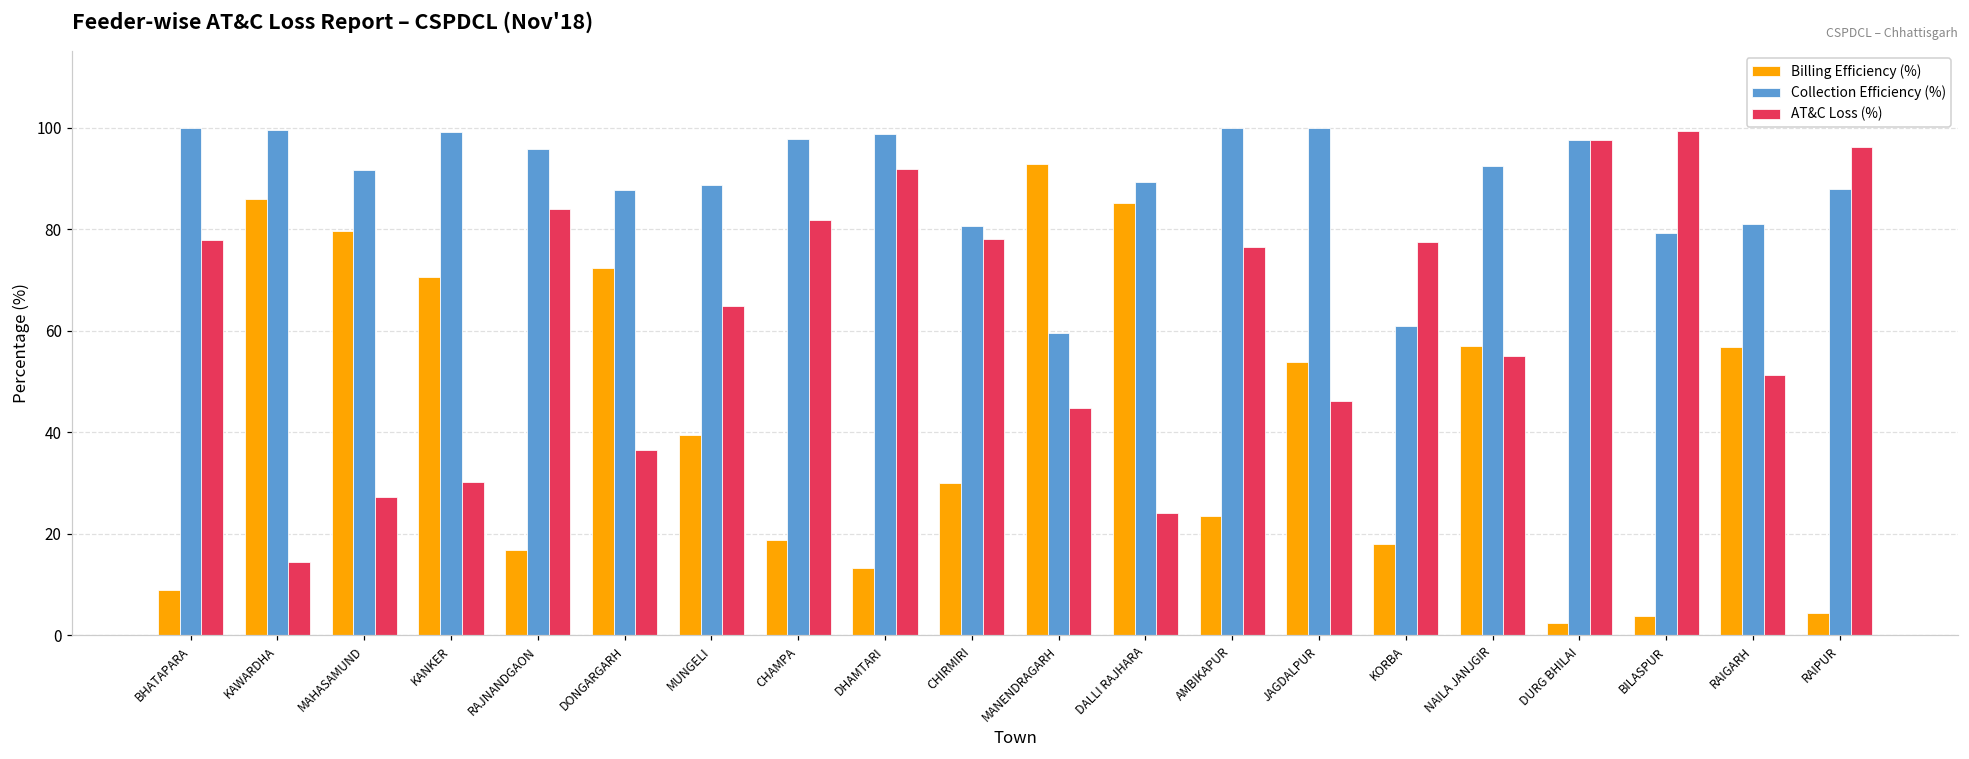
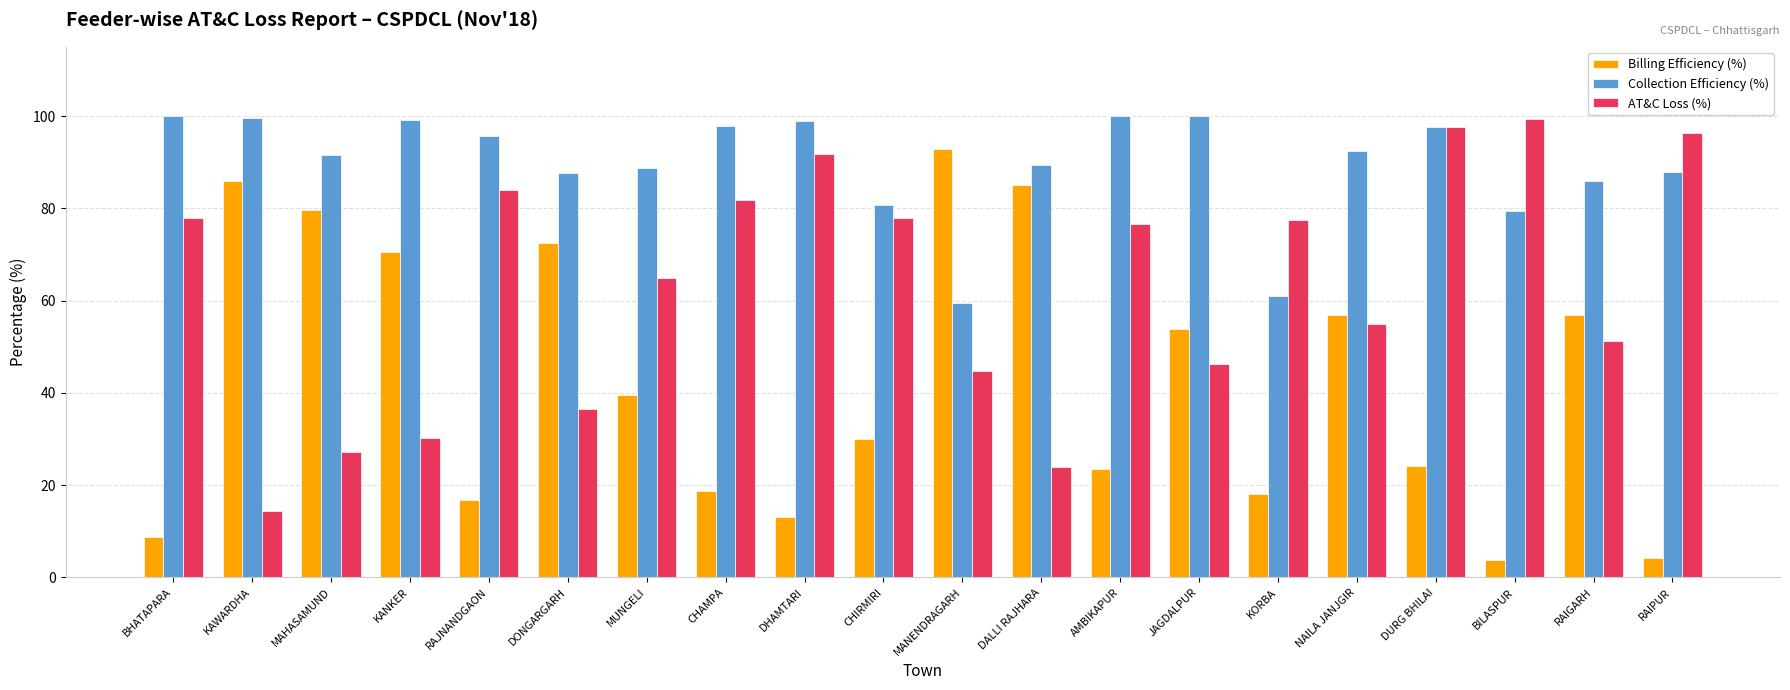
  {
    "Billing Efficiency (%)": {
      "BHATAPARA": 9,
      "KAWARDHA": 86,
      "MAHASAMUND": 80,
      "KANKER": 70,
      "RAJNANDGAON": 17,
      "DONGARGARH": 72,
      "MUNGELI": 40,
      "CHAMPA": 19,
      "DHAMTARI": 13,
      "CHIRMIRI": 30,
      "MANENDRAGARH": 93,
      "DALLI RAJHARA": 85,
      "AMBIKAPUR": 24,
      "JAGDALPUR": 54,
      "KORBA": 18,
      "NAILA JANJGIR": 57,
-     "DURG BHILAI": 2,
+     "DURG BHILAI": 24,
      "BILASPUR": 4,
      "RAIGARH": 57,
      "RAIPUR": 4
    },
    "Collection Efficiency (%)": {
      "BHATAPARA": 100,
      "KAWARDHA": 99,
      "MAHASAMUND": 92,
      "KANKER": 99,
      "RAJNANDGAON": 96,
      "DONGARGARH": 88,
      "MUNGELI": 89,
      "CHAMPA": 98,
      "DHAMTARI": 99,
      "CHIRMIRI": 81,
      "MANENDRAGARH": 60,
      "DALLI RAJHARA": 89,
      "AMBIKAPUR": 100,
      "JAGDALPUR": 100,
      "KORBA": 61,
      "NAILA JANJGIR": 92,
      "DURG BHILAI": 98,
      "BILASPUR": 79,
-     "RAIGARH": 81,
+     "RAIGARH": 86,
      "RAIPUR": 88
    },
    "AT&C Loss (%)": {
      "BHATAPARA": 78,
      "KAWARDHA": 14,
      "MAHASAMUND": 27,
      "KANKER": 30,
      "RAJNANDGAON": 84,
      "DONGARGARH": 37,
      "MUNGELI": 65,
      "CHAMPA": 82,
      "DHAMTARI": 92,
      "CHIRMIRI": 78,
      "MANENDRAGARH": 45,
      "DALLI RAJHARA": 24,
      "AMBIKAPUR": 76,
      "JAGDALPUR": 46,
      "KORBA": 77,
      "NAILA JANJGIR": 55,
      "DURG BHILAI": 98,
      "BILASPUR": 99,
      "RAIGARH": 51,
      "RAIPUR": 96
    }
  }
